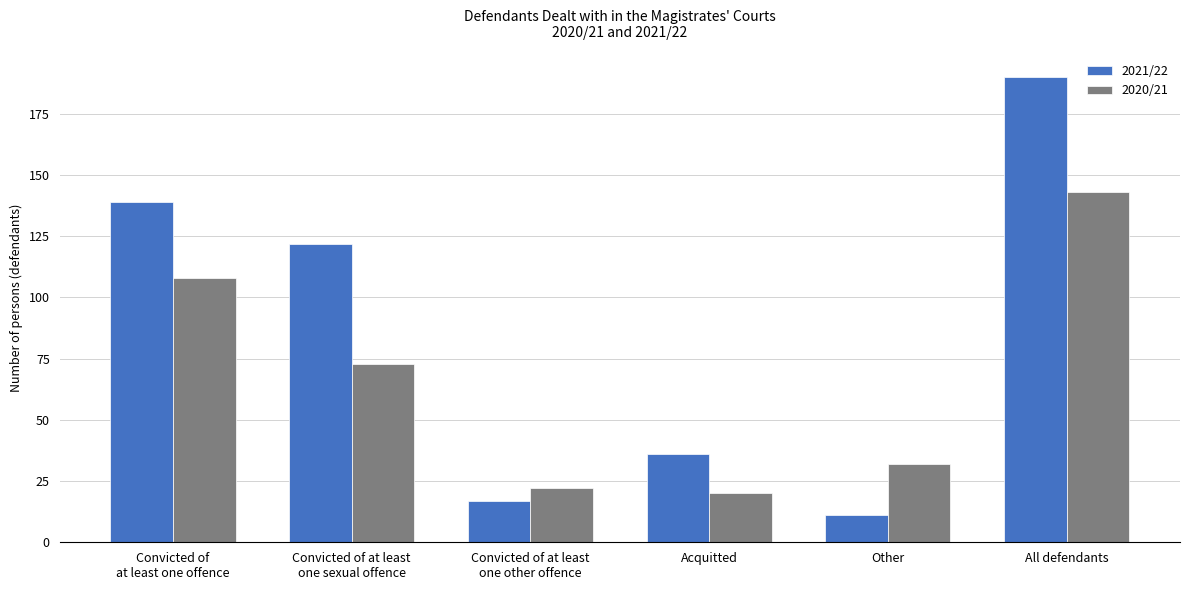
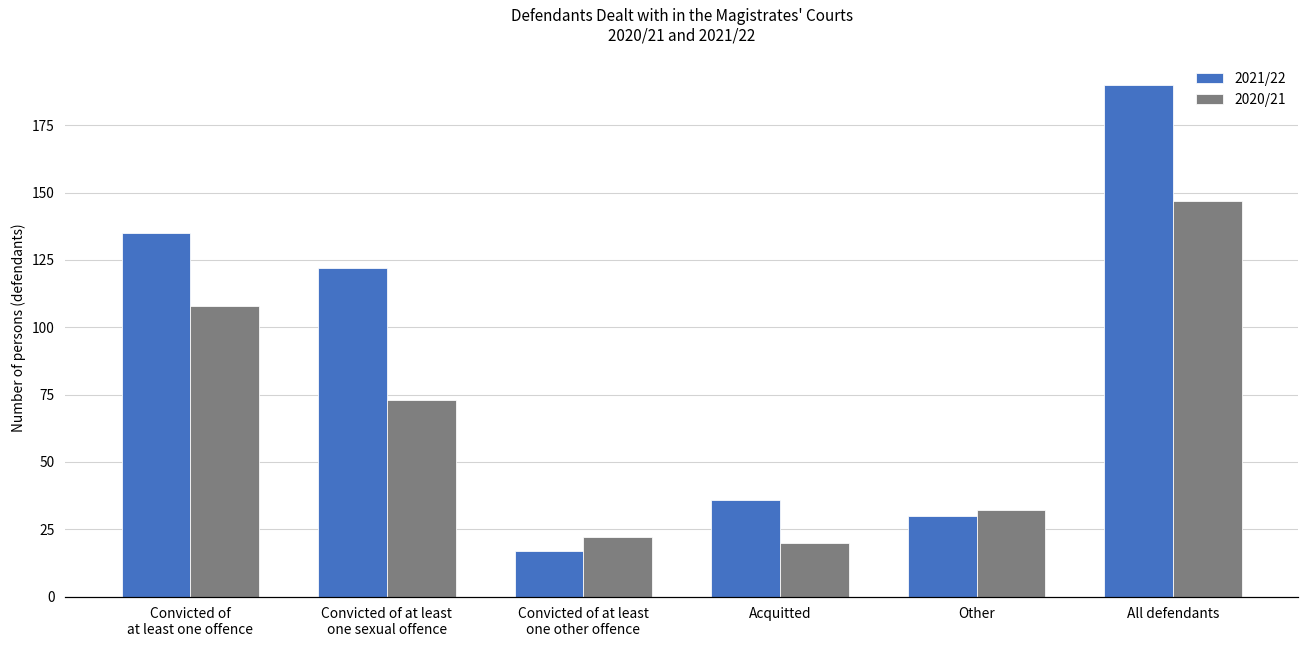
  {
    "2021/22": {
-     "Convicted of at least one offence": 139,
+     "Convicted of at least one offence": 135,
      "Convicted of at least one sexual offence": 122,
      "Convicted of at least one other offence": 17,
      "Acquitted": 36,
-     "Other": 11,
+     "Other": 30,
      "All defendants": 190
    },
    "2020/21": {
      "Convicted of at least one offence": 108,
      "Convicted of at least one sexual offence": 73,
      "Convicted of at least one other offence": 22,
      "Acquitted": 20,
      "Other": 32,
-     "All defendants": 143
+     "All defendants": 147
    }
  }
